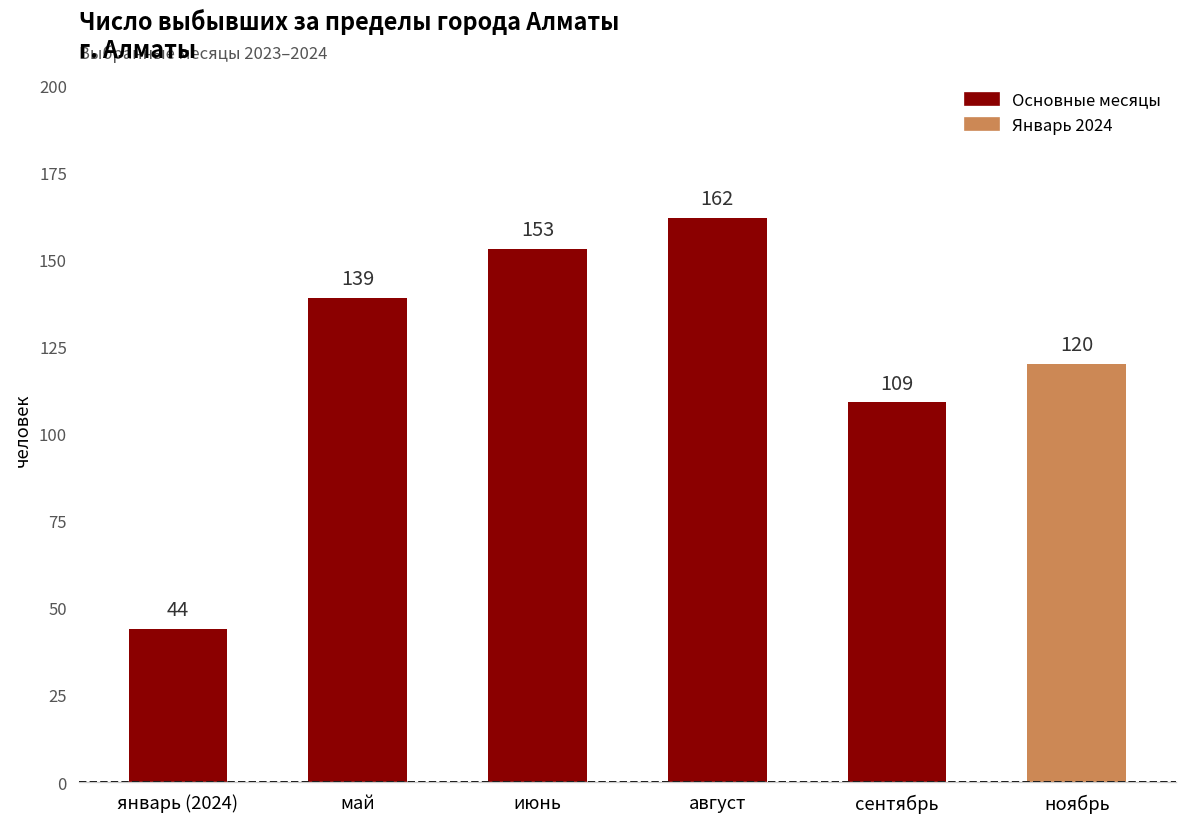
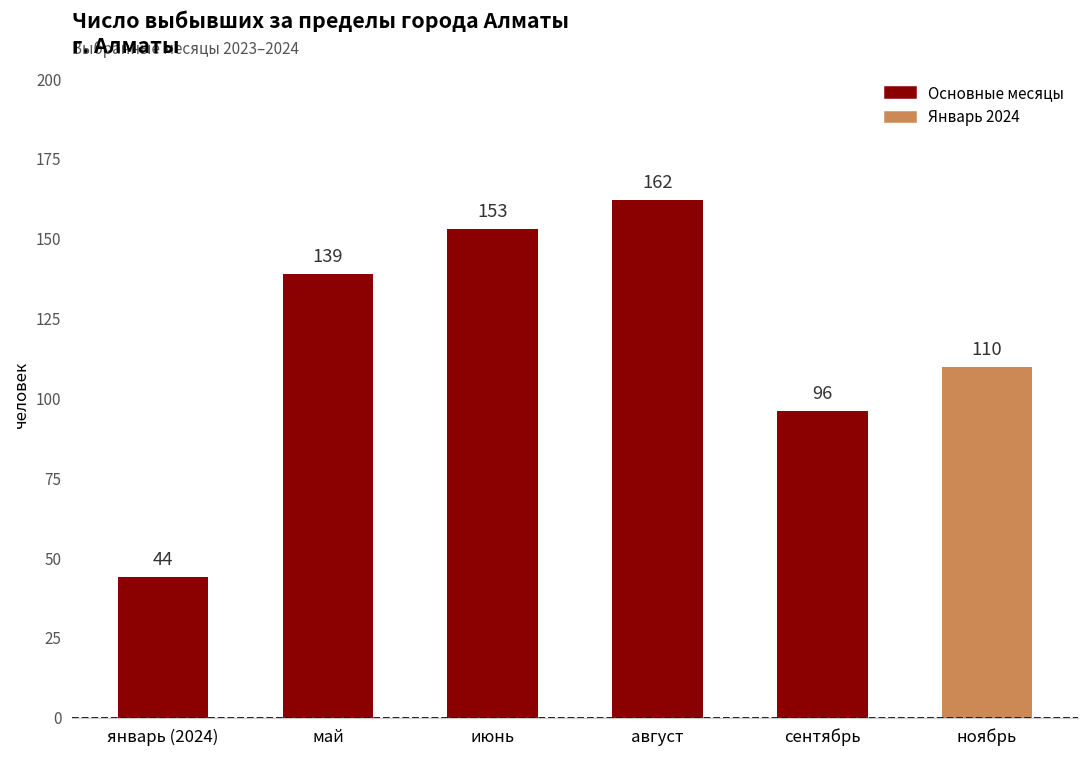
  {
    "январь (2024)": 44,
    "май": 139,
    "июнь": 153,
    "август": 162,
-   "сентябрь": 109,
-   "ноябрь": 120
+   "сентябрь": 96,
+   "ноябрь": 110
  }
